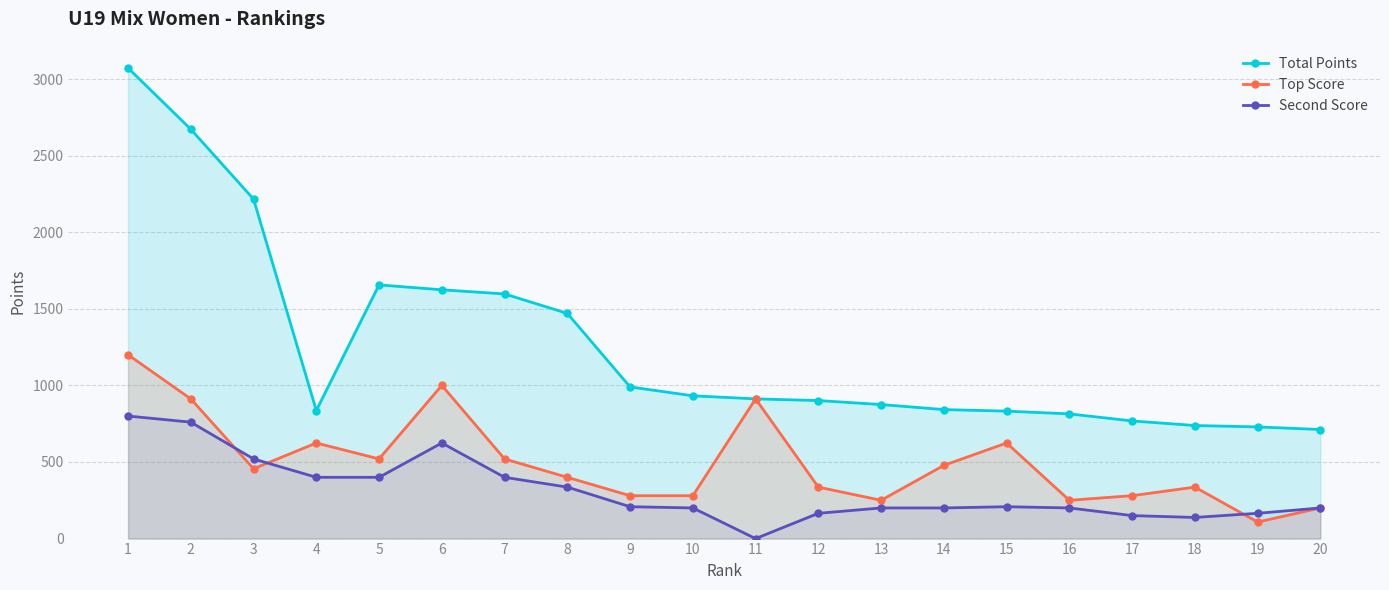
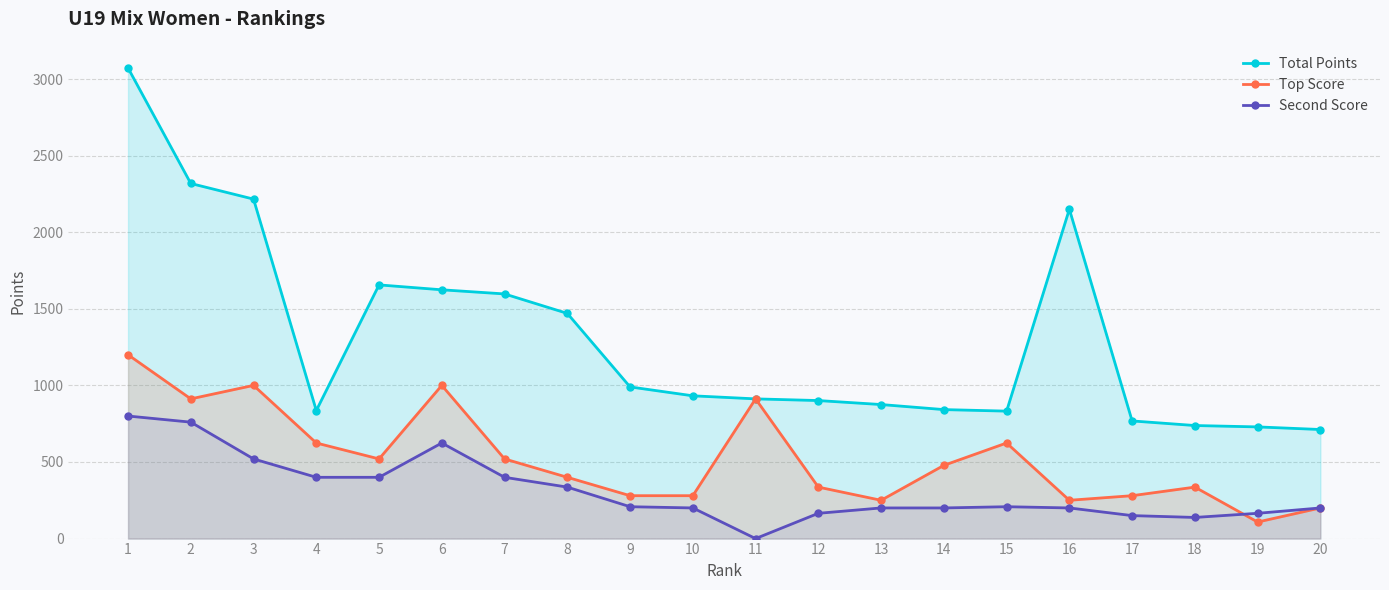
  {
    "Total Points": {
      "1": 3070,
-     "2": 2670,
+     "2": 2320,
      "3": 2220,
      "4": 840,
      "5": 1660,
      "6": 1620,
      "7": 1600,
      "8": 1470,
      "9": 990,
      "10": 930,
      "12": 900,
      "13": 880,
      "14": 840,
      "15": 830,
-     "16": 810,
+     "16": 2150,
      "17": 770,
      "18": 740,
      "19": 730,
      "20": 710
    },
    "Top Score": {
      "1": 1200,
      "2": 910,
-     "3": 460,
+     "3": 1000,
      "4": 620,
      "5": 520,
      "6": 1000,
      "7": 520,
      "8": 400,
      "9": 280,
      "10": 280,
      "12": 340,
      "13": 250,
      "14": 480,
      "15": 620,
      "16": 250,
      "17": 280,
      "18": 340,
      "19": 110
    },
    "Second Score": {
      "1": 800,
      "2": 760,
      "3": 520,
      "4": 400,
      "5": 400,
      "6": 620,
      "7": 400,
      "8": 340,
      "9": 210,
      "10": 200,
      "11": 0,
      "12": 170,
      "13": 200,
      "14": 200,
      "15": 210,
      "16": 200,
      "17": 150,
      "18": 140,
      "19": 170
    }
  }
